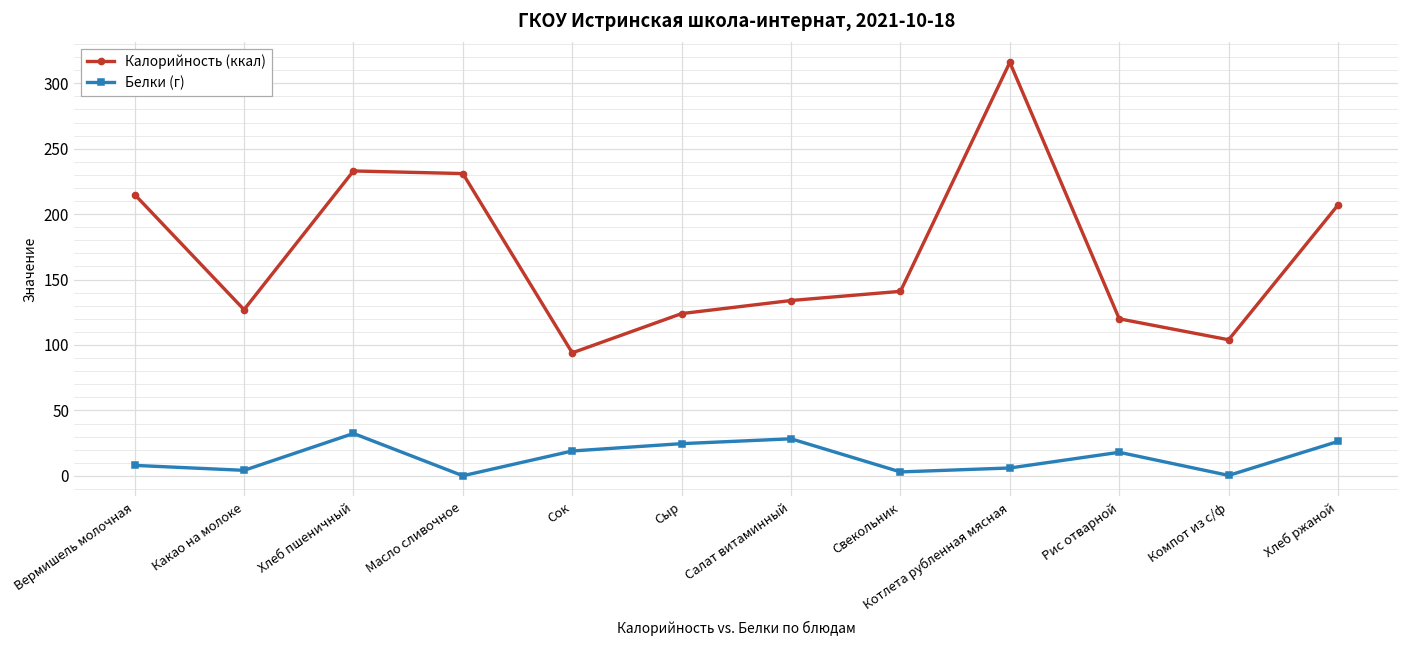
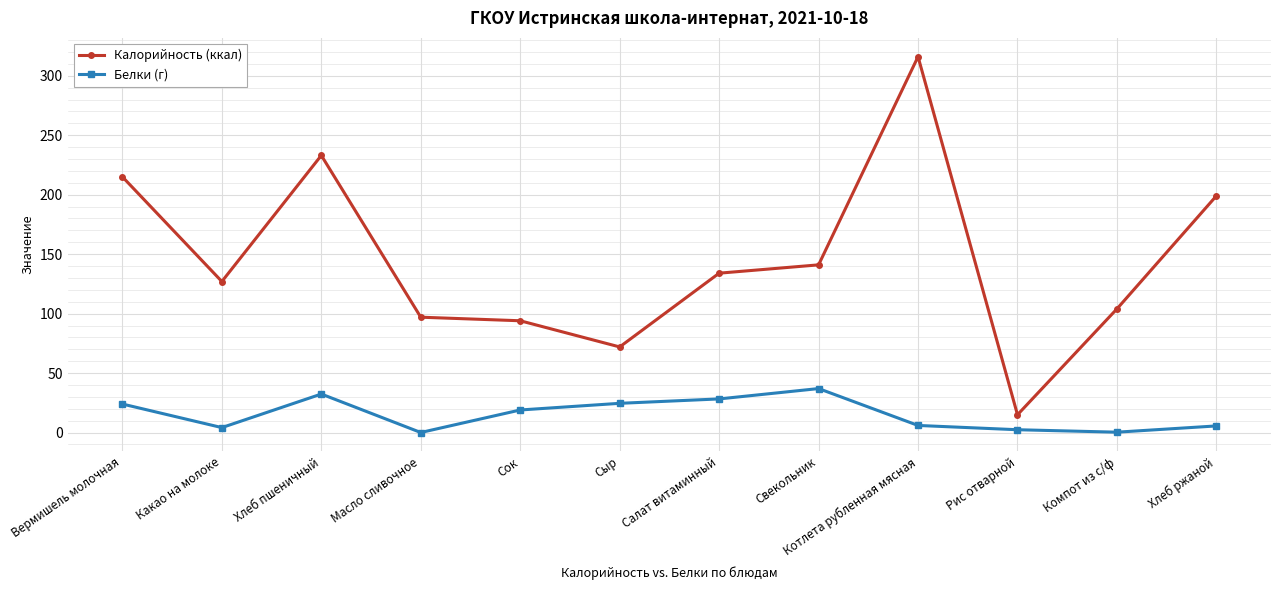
  {
    "Калорийность (ккал)": {
      "Вермишель молочная": 215,
      "Какао на молоке": 127,
      "Хлеб пшеничный": 233,
-     "Масло сливочное": 231,
+     "Масло сливочное": 97,
      "Сок": 94,
-     "Сыр": 124,
+     "Сыр": 72,
      "Салат витаминный": 134,
      "Свекольник": 141,
      "Котлета рубленная мясная": 316,
-     "Рис отварной": 120,
+     "Рис отварной": 15,
      "Компот из с/ф": 104,
-     "Хлеб ржаной": 207
+     "Хлеб ржаной": 199
    },
    "Белки (г)": {
-     "Вермишель молочная": 8,
+     "Вермишель молочная": 24,
      "Какао на молоке": 4,
      "Хлеб пшеничный": 32,
      "Масло сливочное": 0,
      "Сок": 19,
      "Сыр": 25,
      "Салат витаминный": 28,
-     "Свекольник": 3,
+     "Свекольник": 37,
      "Котлета рубленная мясная": 6,
-     "Рис отварной": 18,
+     "Рис отварной": 2,
      "Компот из с/ф": 0,
-     "Хлеб ржаной": 26
+     "Хлеб ржаной": 6
    }
  }
